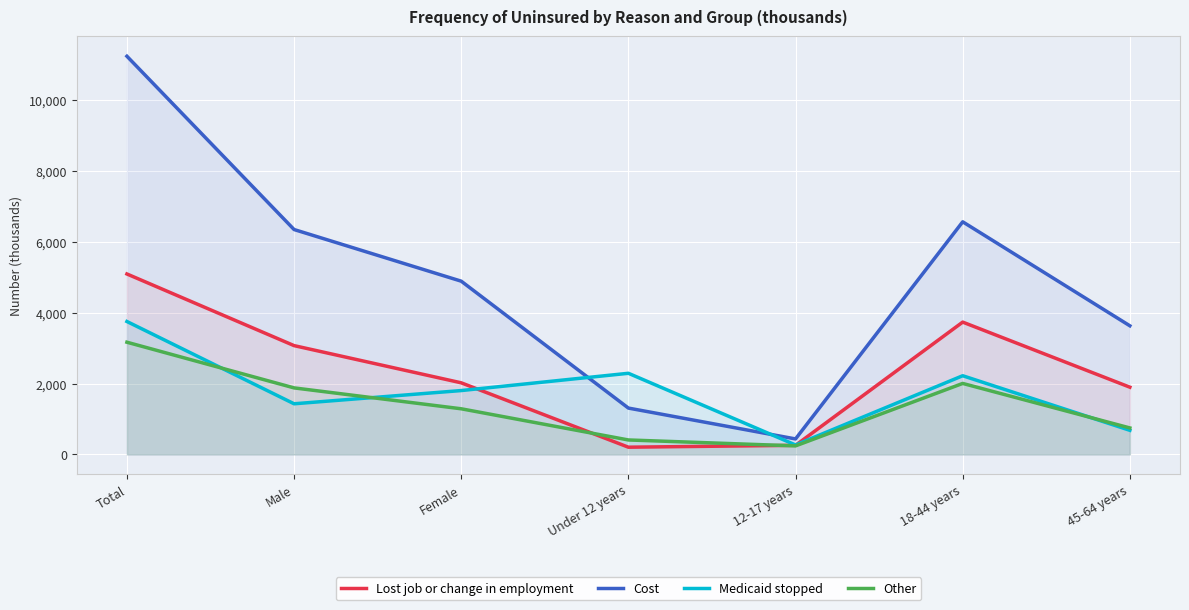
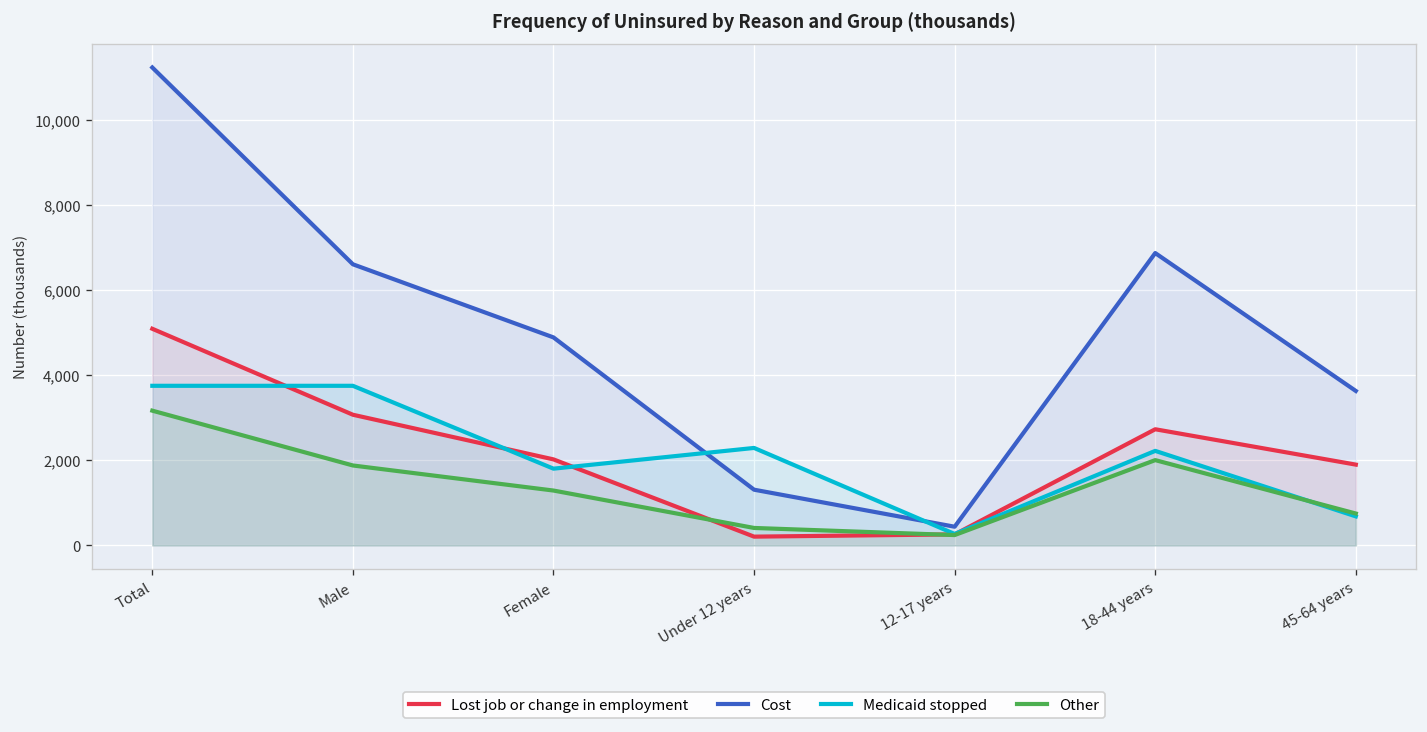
  {
    "Lost job or change in employment": {
      "Total": "5,100",
      "Male": "3,100",
      "Female": "2,000",
      "Under 12 years": "200",
-     "18-44 years": "3,700",
+     "18-44 years": "2,700",
      "45-64 years": "1,900"
    },
    "Cost": {
      "Total": "11,200",
-     "Male": "6,300",
+     "Male": "6,600",
      "Female": "4,900",
      "Under 12 years": "1,300",
      "12-17 years": "400",
-     "18-44 years": "6,600",
+     "18-44 years": "6,900",
      "45-64 years": "3,600"
    },
    "Medicaid stopped": {
      "Total": "3,700",
-     "Male": "1,400",
+     "Male": "3,700",
      "Female": "1,800",
      "Under 12 years": "2,300",
      "18-44 years": "2,200"
    },
    "Other": {
      "Total": "3,200",
      "Male": "1,900",
      "Female": "1,300",
      "Under 12 years": "400",
      "18-44 years": "2,000"
    }
  }
